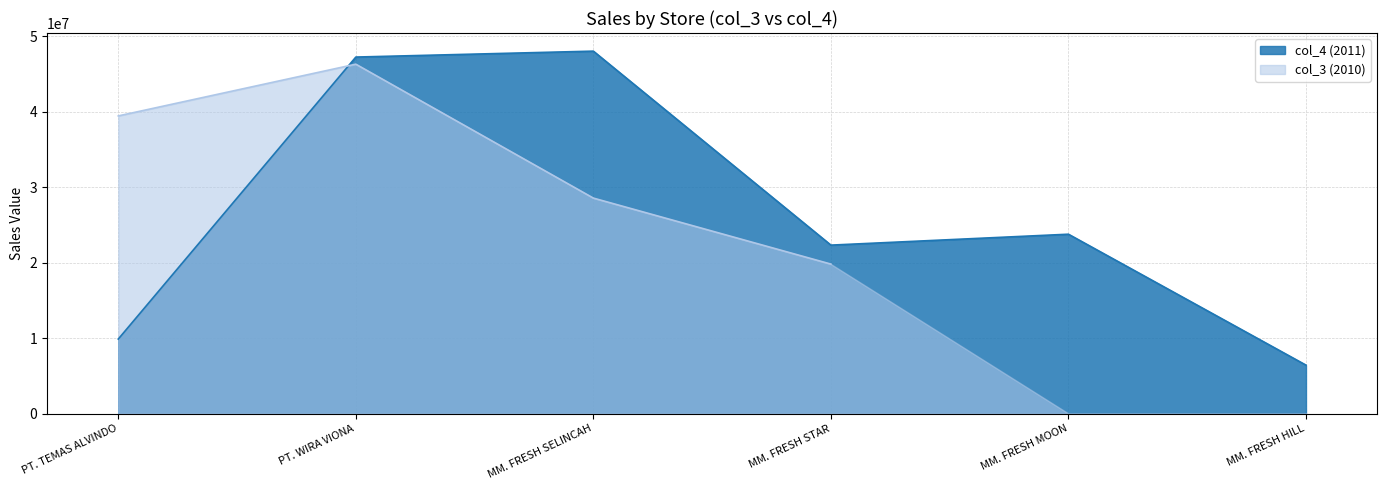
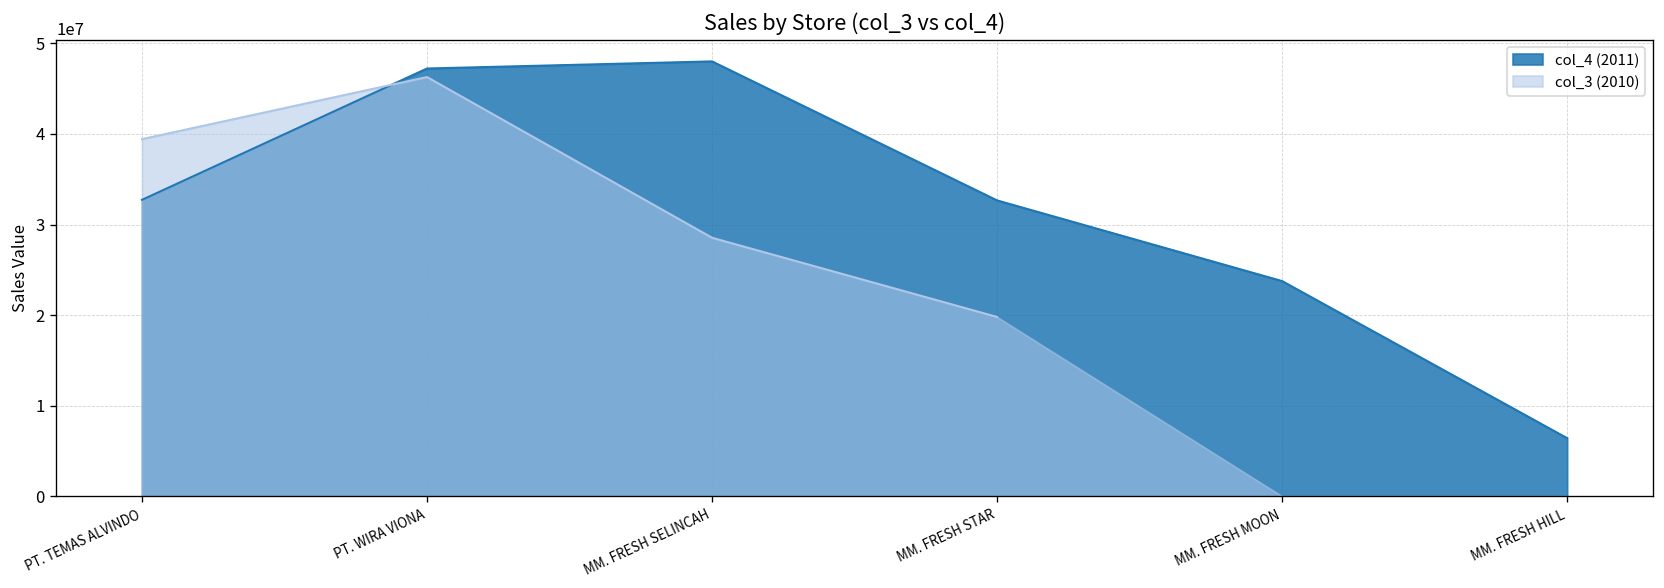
  {
    "col_4 (2011)": {
-     "PT. TEMAS ALVINDO": 10000000,
+     "PT. TEMAS ALVINDO": 33000000,
      "PT. WIRA VIONA": 47000000,
      "MM. FRESH SELINCAH": 48000000,
-     "MM. FRESH STAR": 22000000,
+     "MM. FRESH STAR": 33000000,
      "MM. FRESH MOON": 24000000,
      "MM. FRESH HILL": 6000000
    }
  }
